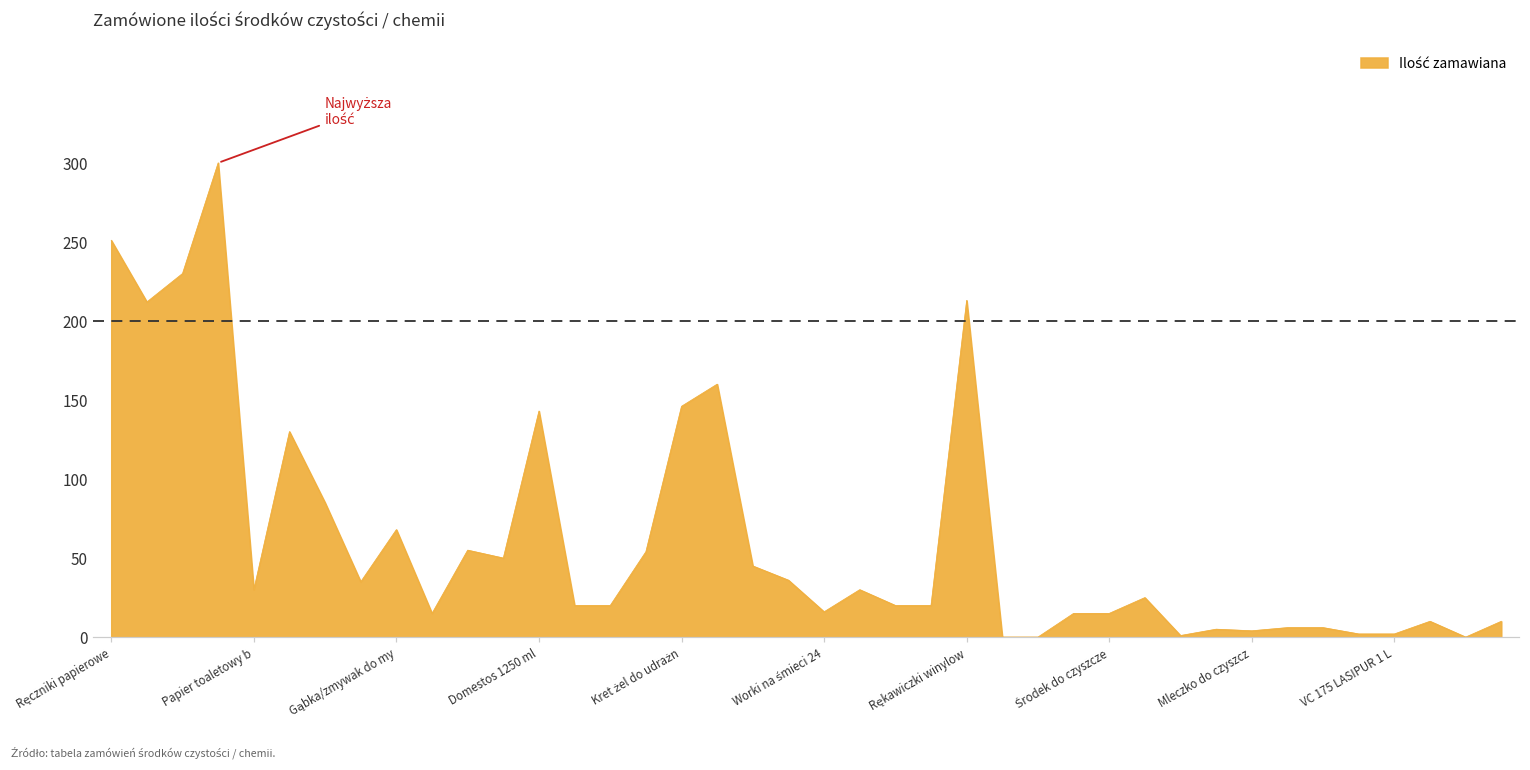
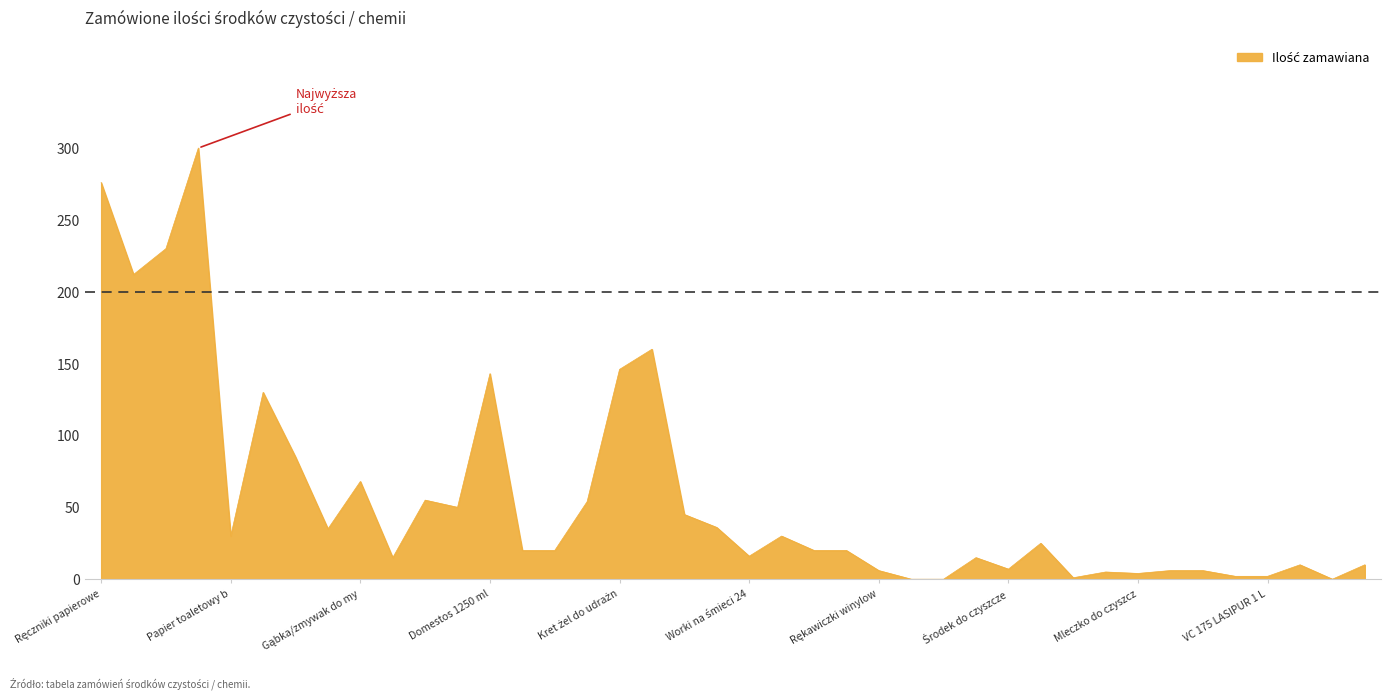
  {
-   "Ręczniki papierowe": 251,
+   "Ręczniki papierowe": 276,
    "Papier toaletowy b": 30,
    "Gąbka/zmywak do my": 68,
    "Domestos 1250 ml": 143,
    "Kret żel do udrażn": 146,
    "Worki na śmieci 24": 16,
-   "Rękawiczki winylow": 213,
-   "Środek do czyszcze": 15,
+   "Rękawiczki winylow": 6,
+   "Środek do czyszcze": 7,
    "Mleczko do czyszcz": 4,
    "VC 175 LASIPUR 1 L": 2
  }
